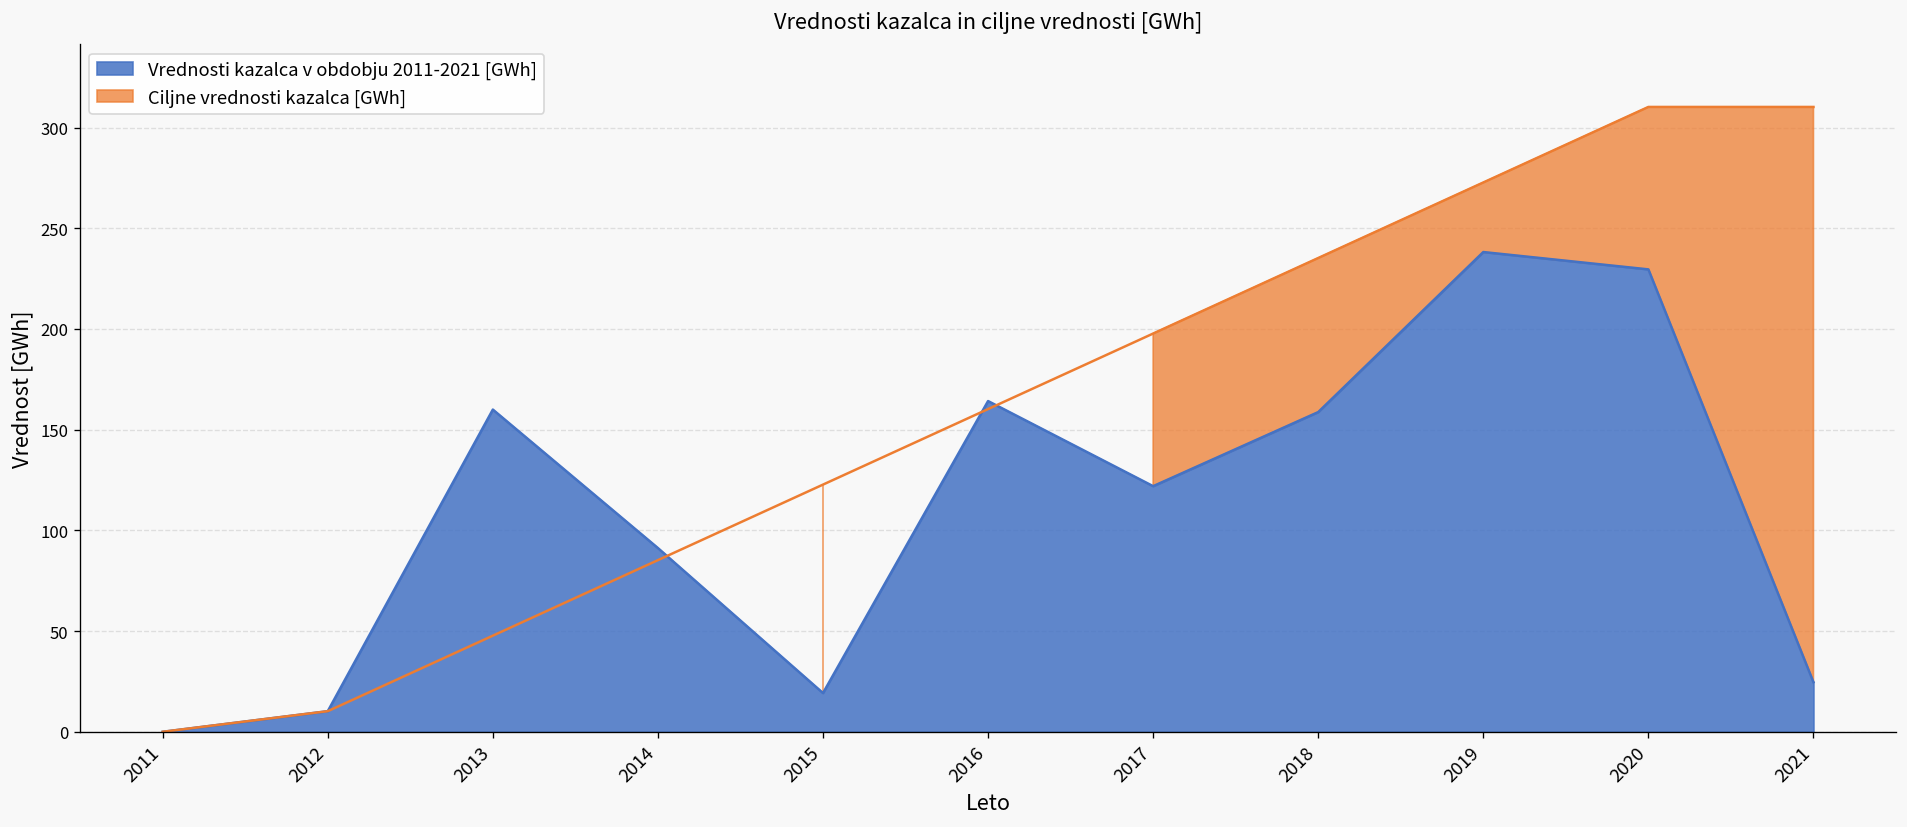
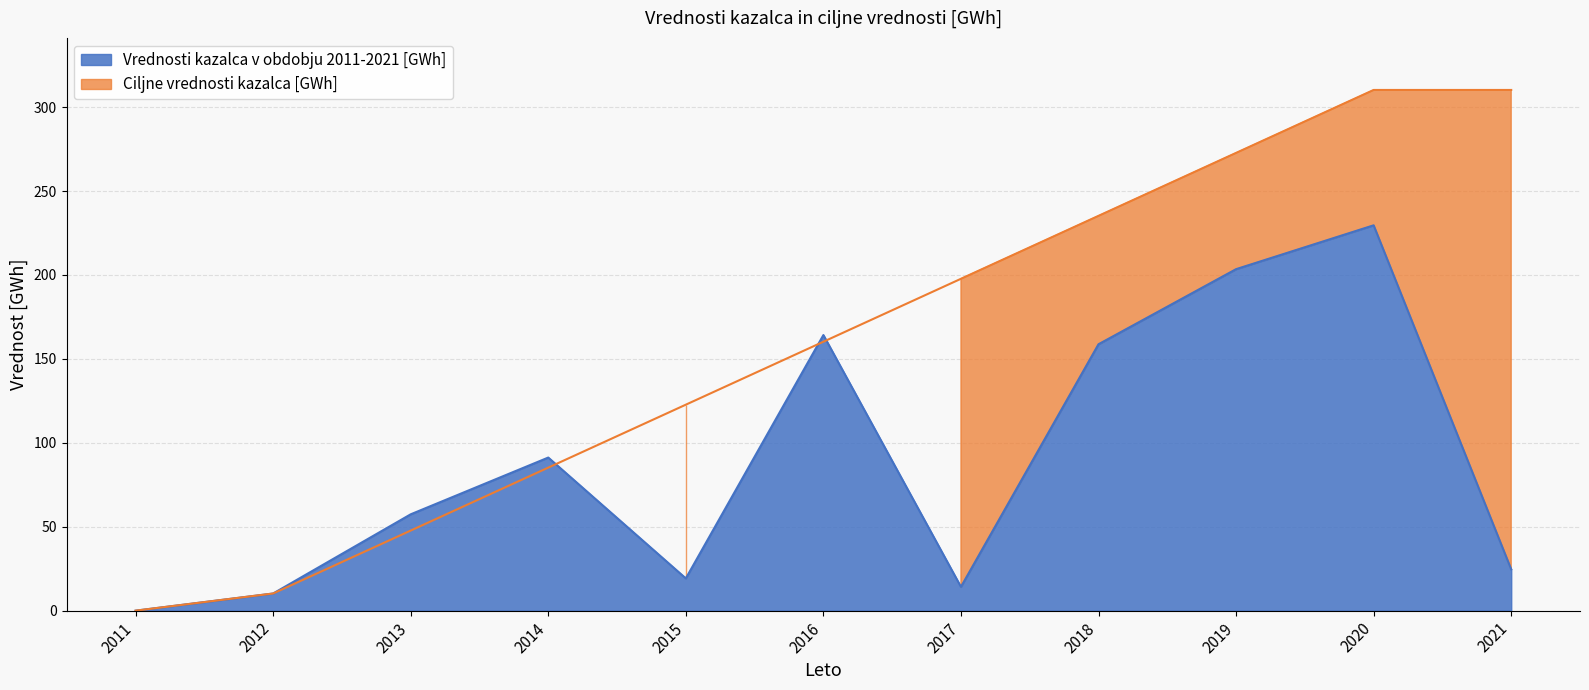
  {
    "Vrednosti kazalca v obdobju 2011-2021 [GWh]": {
-     "2013": 160,
+     "2013": 57,
      "2014": 91,
      "2015": 19,
      "2016": 164,
-     "2017": 122,
+     "2017": 14,
      "2018": 159,
-     "2019": 238,
+     "2019": 203,
      "2020": 230,
      "2021": 25
    }
  }
